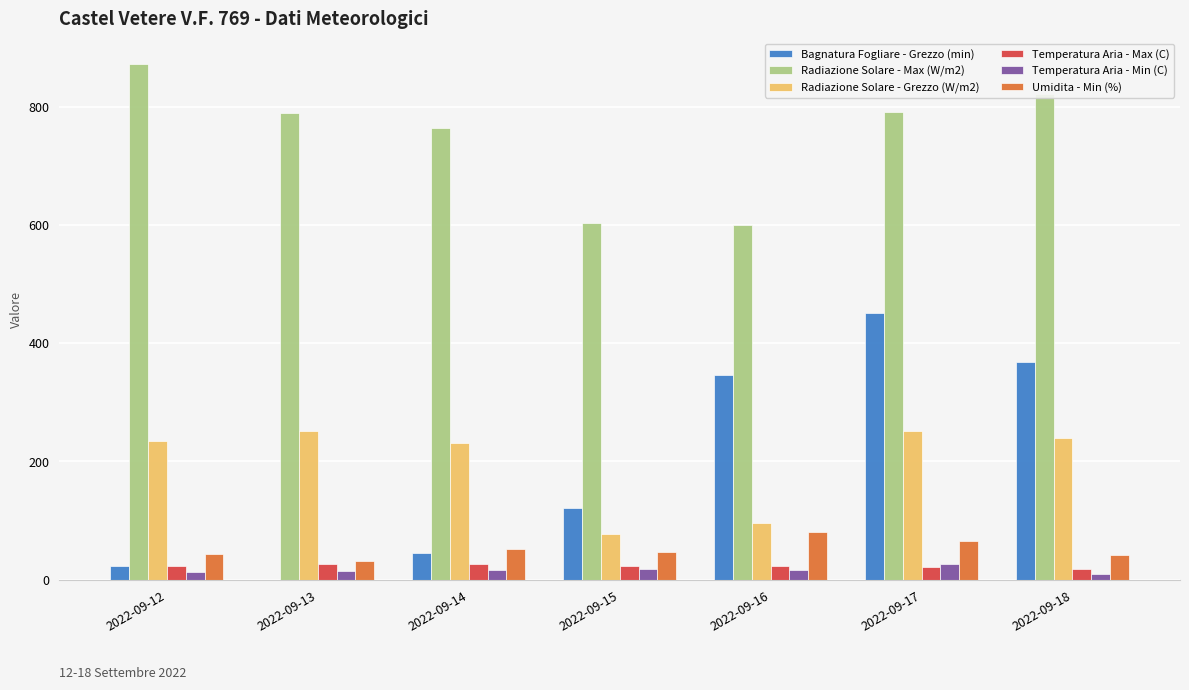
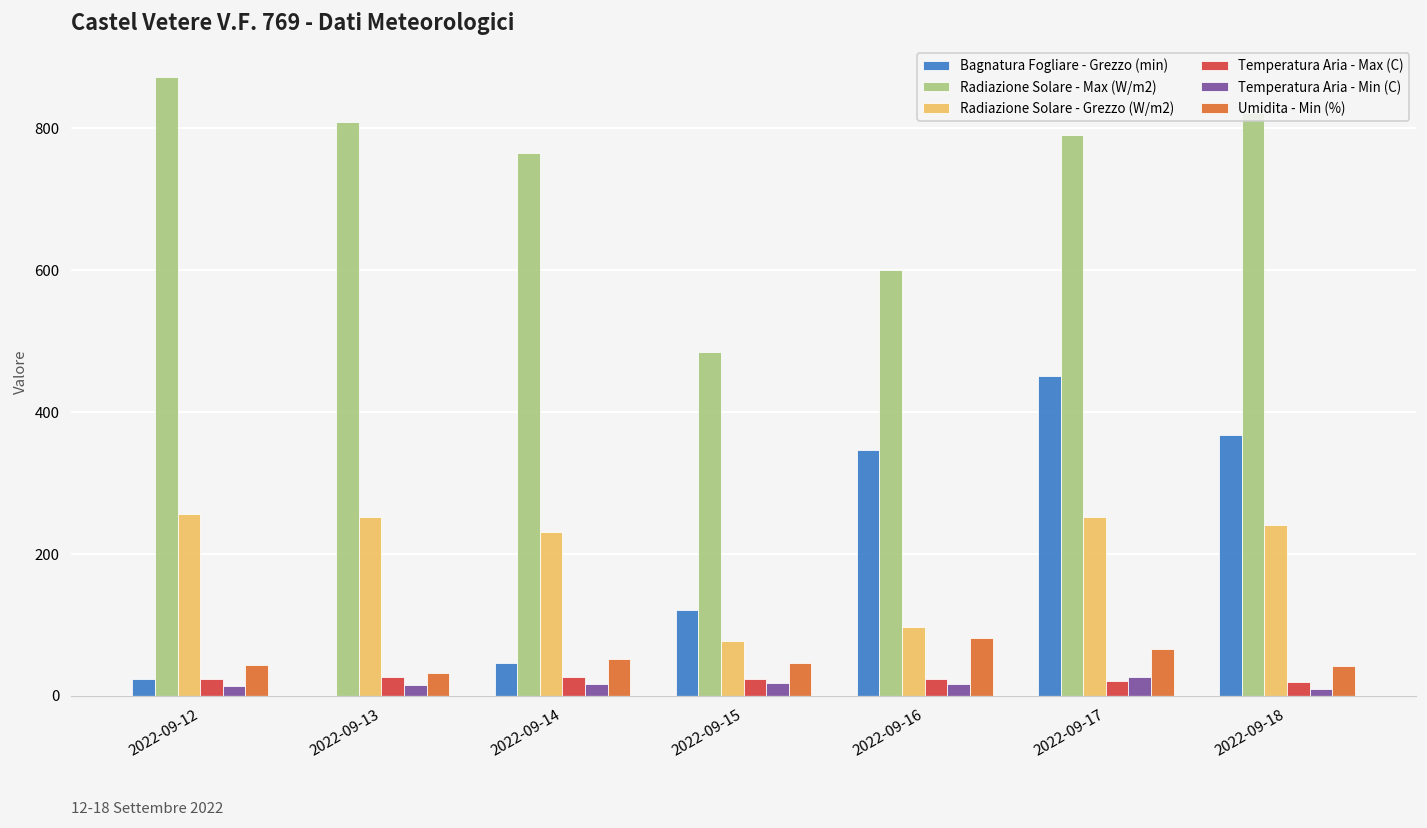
  {
    "Bagnatura Fogliare - Grezzo (min)": {
      "2022-09-12": 20,
      "2022-09-13": 0,
      "2022-09-14": 50,
      "2022-09-15": 120,
      "2022-09-16": 350,
      "2022-09-17": 450,
      "2022-09-18": 370
    },
    "Radiazione Solare - Max (W/m2)": {
      "2022-09-12": 870,
-     "2022-09-13": 790,
+     "2022-09-13": 810,
      "2022-09-14": 760,
-     "2022-09-15": 600,
+     "2022-09-15": 480,
      "2022-09-16": 600,
      "2022-09-17": 790
    },
    "Radiazione Solare - Grezzo (W/m2)": {
-     "2022-09-12": 230,
+     "2022-09-12": 260,
      "2022-09-13": 250,
      "2022-09-14": 230,
      "2022-09-15": 80,
      "2022-09-16": 100,
      "2022-09-17": 250,
      "2022-09-18": 240
    },
    "Temperatura Aria - Min (C)": {
      "2022-09-12": 10,
      "2022-09-13": 20,
      "2022-09-14": 20,
      "2022-09-15": 20,
      "2022-09-16": 20,
      "2022-09-17": 30,
      "2022-09-18": 10
    }
  }
